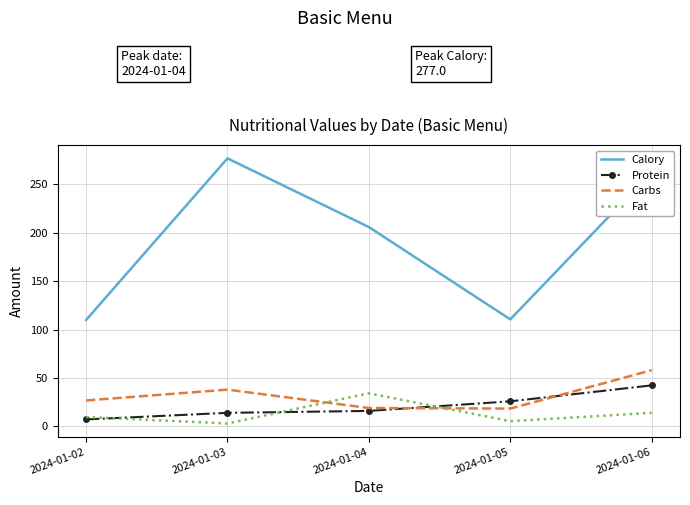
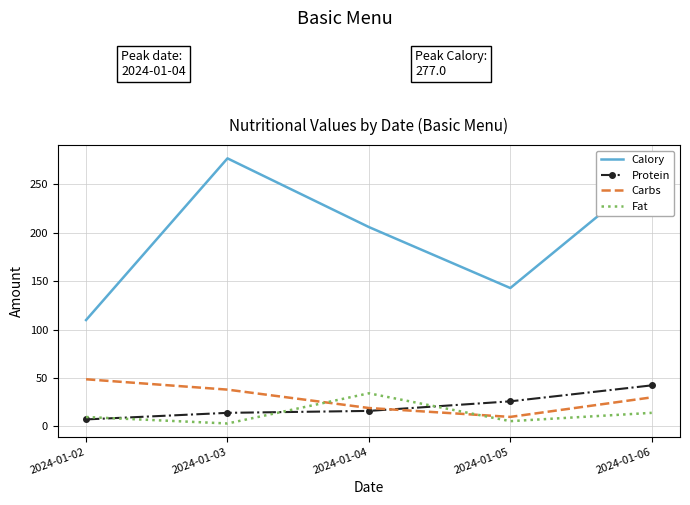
  {
    "Calory": {
      "2024-01-02": 110,
      "2024-01-03": 280,
      "2024-01-04": 210,
-     "2024-01-05": 110
+     "2024-01-05": 140
    },
    "Protein": {
      "2024-01-03": 10,
      "2024-01-04": 20,
      "2024-01-05": 30,
      "2024-01-06": 40
    },
    "Carbs": {
-     "2024-01-02": 30,
+     "2024-01-02": 50,
      "2024-01-03": 40,
      "2024-01-04": 20,
-     "2024-01-05": 20,
-     "2024-01-06": 60
+     "2024-01-05": 10,
+     "2024-01-06": 30
    },
    "Fat": {
      "2024-01-03": 0,
      "2024-01-04": 30,
      "2024-01-05": 10,
      "2024-01-06": 10
    }
  }
